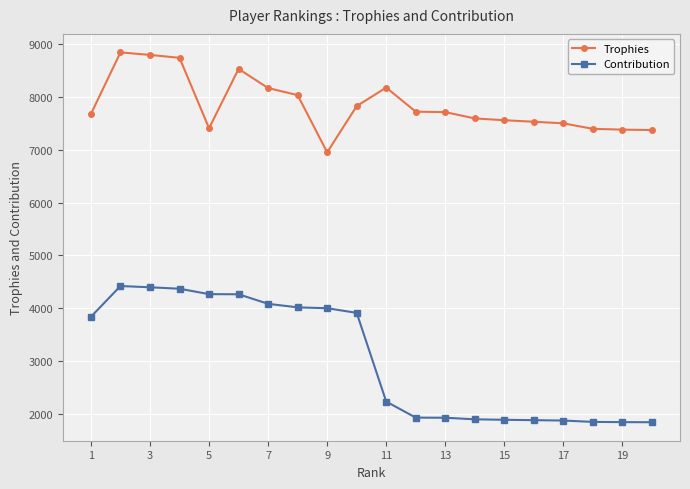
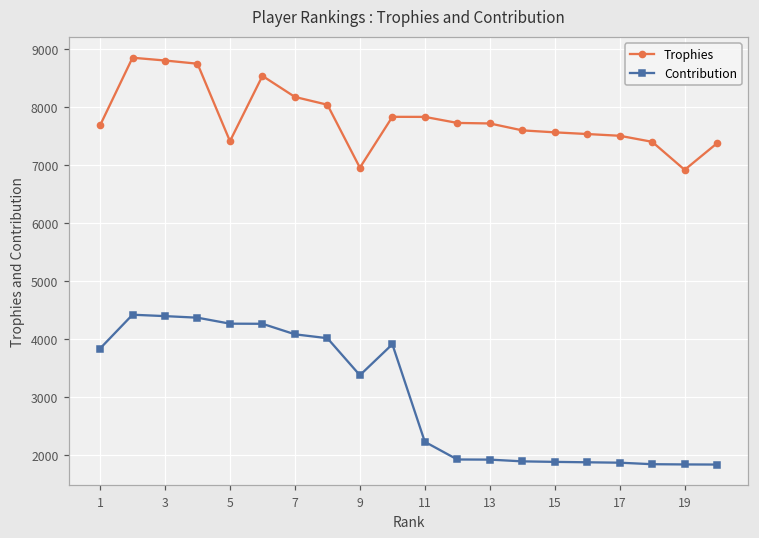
  {
    "Trophies": {
      "1": 7700,
      "3": 8800,
      "5": 7400,
      "7": 8200,
      "9": 7000,
-     "11": 8200,
+     "11": 7800,
      "13": 7700,
      "15": 7600,
      "17": 7500,
-     "19": 7400
+     "19": 6900
    },
    "Contribution": {
      "1": 3800,
      "3": 4400,
      "5": 4300,
      "7": 4100,
-     "9": 4000,
+     "9": 3400,
      "11": 2200,
      "13": 1900,
      "15": 1900,
      "17": 1900,
      "19": 1800
    }
  }
